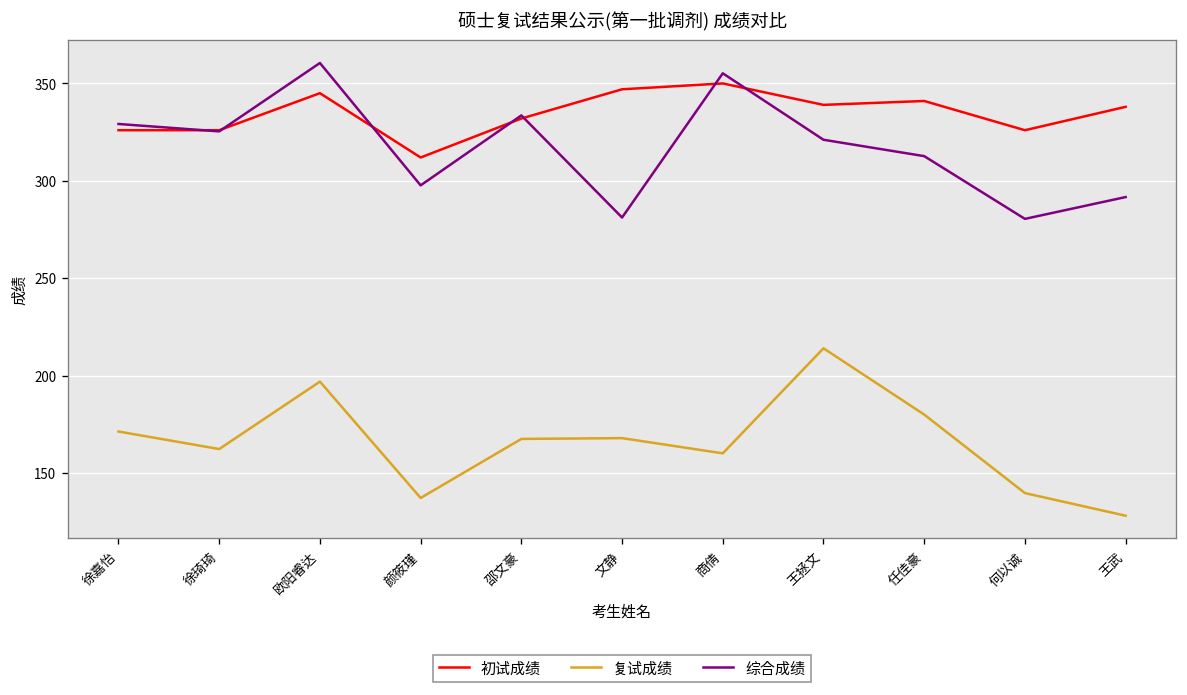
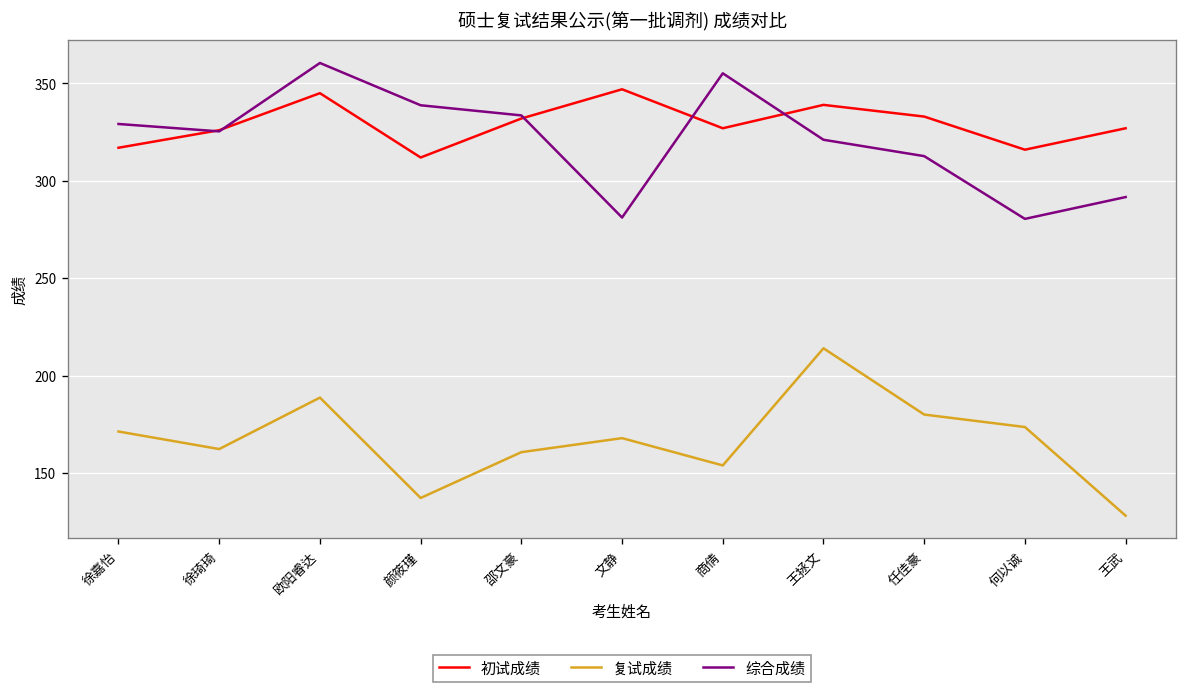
  {
    "初试成绩": {
-     "徐嘉怡": 326,
+     "徐嘉怡": 317,
      "欧阳睿达": 345,
      "颜筱瑾": 312,
      "邵文豪": 332,
      "文静": 347,
-     "商倩": 350,
+     "商倩": 327,
      "王拯文": 339,
-     "任佳豪": 341,
-     "何以诚": 326,
-     "王武": 338
+     "任佳豪": 333,
+     "何以诚": 316,
+     "王武": 327
    },
    "复试成绩": {
      "徐嘉怡": 171,
      "徐琦琦": 162,
-     "欧阳睿达": 197,
+     "欧阳睿达": 189,
      "颜筱瑾": 137,
-     "邵文豪": 168,
+     "邵文豪": 161,
      "文静": 168,
-     "商倩": 160,
+     "商倩": 154,
      "王拯文": 214,
      "任佳豪": 180,
-     "何以诚": 140,
+     "何以诚": 174,
      "王武": 128
    },
    "综合成绩": {
      "徐嘉怡": 329,
      "欧阳睿达": 361,
-     "颜筱瑾": 298,
+     "颜筱瑾": 339,
      "邵文豪": 334,
      "文静": 281,
      "商倩": 355,
      "王拯文": 321,
      "任佳豪": 313,
      "何以诚": 281,
      "王武": 292
    }
  }
